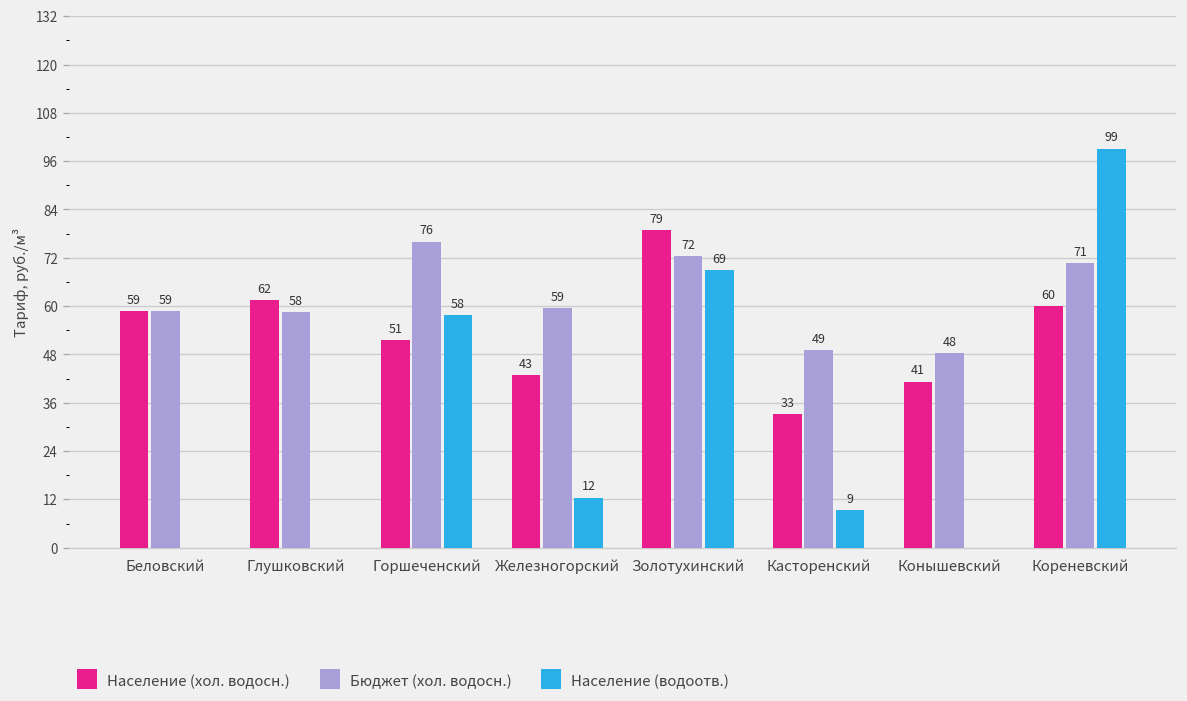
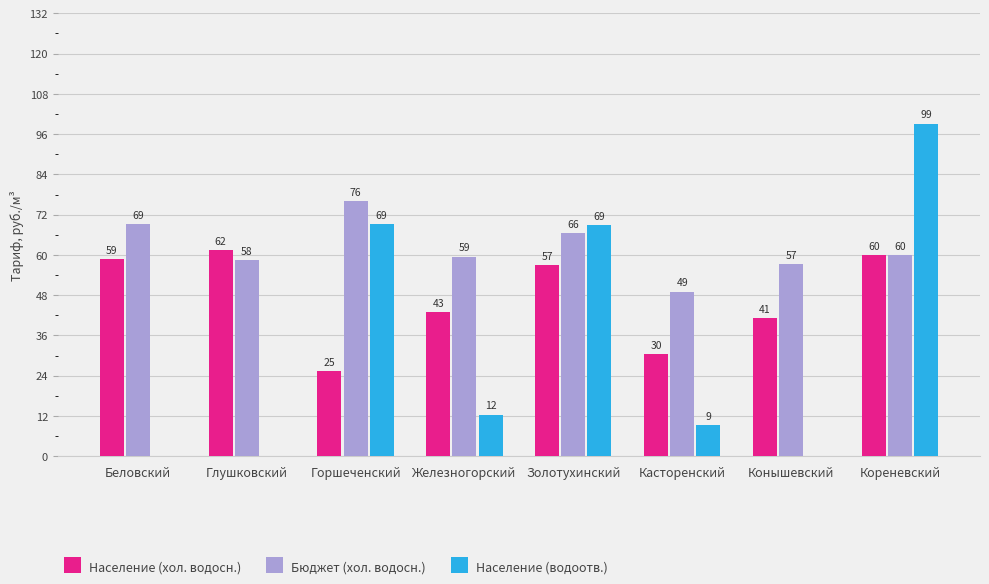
  {
    "Население (хол. водосн.)": {
      "Беловский": 59,
      "Глушковский": 62,
-     "Горшеченский": 51,
+     "Горшеченский": 25,
      "Железногорский": 43,
-     "Золотухинский": 79,
-     "Касторенский": 33,
+     "Золотухинский": 57,
+     "Касторенский": 30,
      "Конышевский": 41,
      "Кореневский": 60
    },
    "Бюджет (хол. водосн.)": {
-     "Беловский": 59,
+     "Беловский": 69,
      "Глушковский": 58,
      "Горшеченский": 76,
      "Железногорский": 59,
-     "Золотухинский": 72,
+     "Золотухинский": 66,
      "Касторенский": 49,
-     "Конышевский": 48,
-     "Кореневский": 71
+     "Конышевский": 57,
+     "Кореневский": 60
    },
    "Население (водоотв.)": {
-     "Горшеченский": 58,
+     "Горшеченский": 69,
      "Железногорский": 12,
      "Золотухинский": 69,
      "Касторенский": 9,
      "Кореневский": 99
    }
  }
